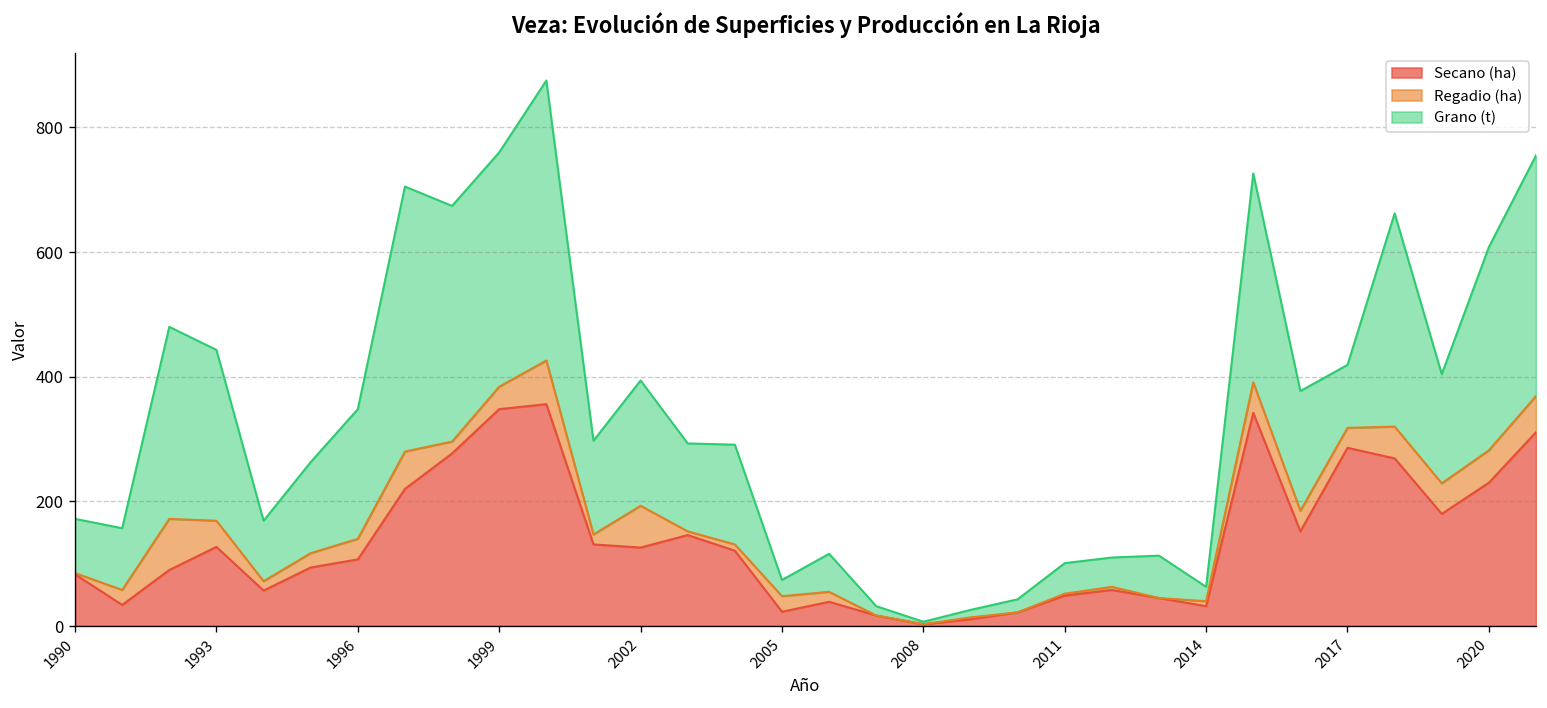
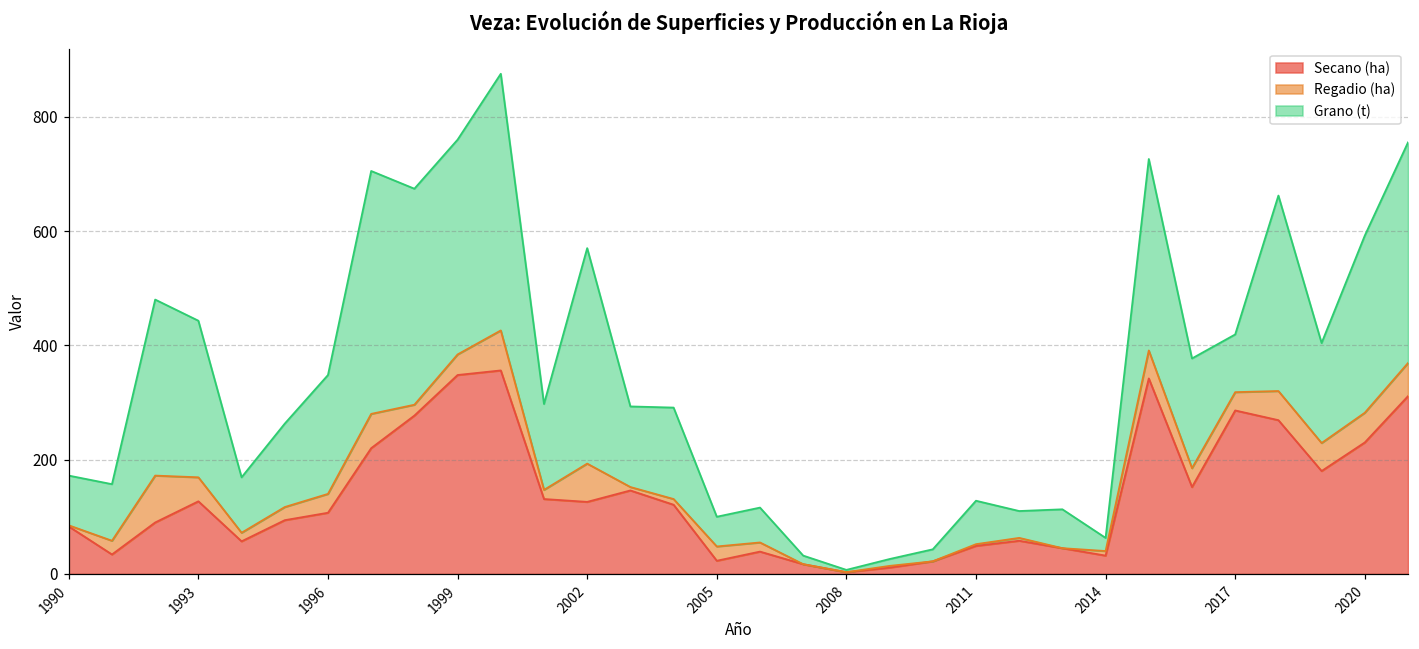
  {
    "Grano (t)": {
      "1990": 90,
      "1993": 270,
      "1996": 210,
      "1999": 380,
-     "2002": 200,
-     "2005": 30,
-     "2011": 50,
+     "2002": 380,
+     "2005": 50,
+     "2011": 80,
      "2014": 20,
      "2017": 100,
-     "2020": 330
+     "2020": 310
    }
  }
